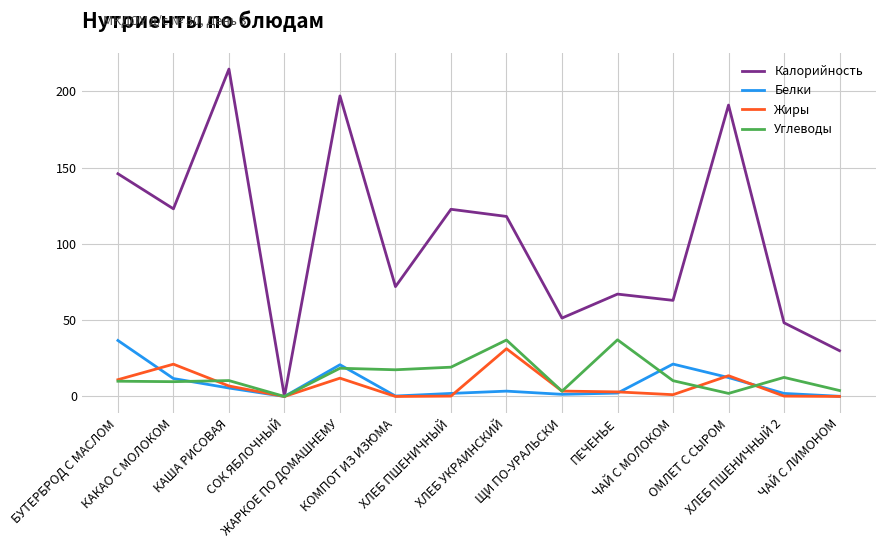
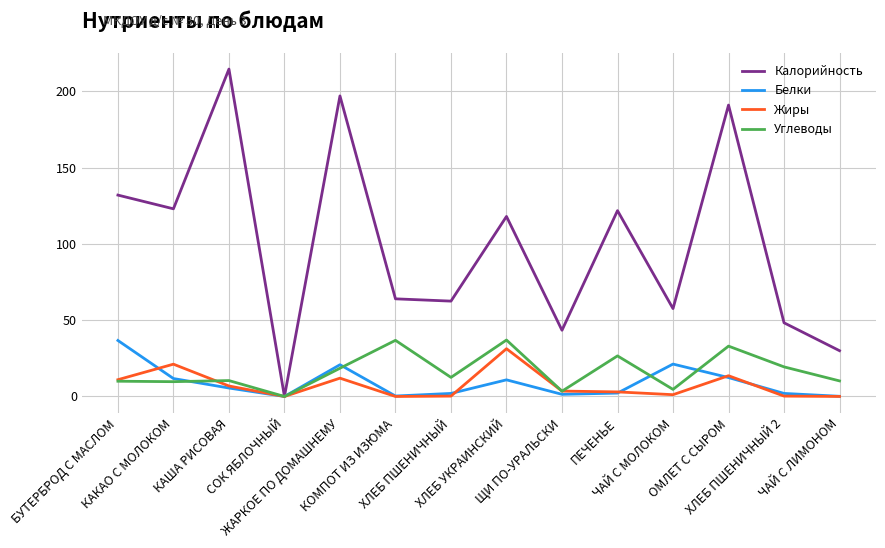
  {
    "Калорийность": {
-     "БУТЕРБРОД С МАСЛОМ": 146,
+     "БУТЕРБРОД С МАСЛОМ": 132,
      "КАКАО С МОЛОКОМ": 123,
      "КАША РИСОВАЯ": 215,
      "ЖАРКОЕ ПО ДОМАШНЕМУ": 197,
-     "КОМПОТ ИЗ ИЗЮМА": 72,
-     "ХЛЕБ ПШЕНИЧНЫЙ": 123,
+     "КОМПОТ ИЗ ИЗЮМА": 64,
+     "ХЛЕБ ПШЕНИЧНЫЙ": 63,
      "ХЛЕБ УКРАИНСКИЙ": 118,
-     "ЩИ ПО-УРАЛЬСКИ": 51,
-     "ПЕЧЕНЬЕ": 67,
-     "ЧАЙ С МОЛОКОМ": 63,
+     "ЩИ ПО-УРАЛЬСКИ": 43,
+     "ПЕЧЕНЬЕ": 122,
+     "ЧАЙ С МОЛОКОМ": 58,
      "ОМЛЕТ С СЫРОМ": 191,
      "ХЛЕБ ПШЕНИЧНЫЙ 2": 48,
      "ЧАЙ С ЛИМОНОМ": 30
    },
    "Белки": {
      "БУТЕРБРОД С МАСЛОМ": 37,
      "КАКАО С МОЛОКОМ": 12,
      "ЖАРКОЕ ПО ДОМАШНЕМУ": 21,
      "ХЛЕБ ПШЕНИЧНЫЙ": 2,
-     "ХЛЕБ УКРАИНСКИЙ": 4,
+     "ХЛЕБ УКРАИНСКИЙ": 11,
      "ЩИ ПО-УРАЛЬСКИ": 1,
      "ЧАЙ С МОЛОКОМ": 21,
      "ХЛЕБ ПШЕНИЧНЫЙ 2": 2
    },
    "Жиры": {
      "КАКАО С МОЛОКОМ": 21,
      "ЖАРКОЕ ПО ДОМАШНЕМУ": 12,
      "ХЛЕБ ПШЕНИЧНЫЙ": 0,
      "ХЛЕБ УКРАИНСКИЙ": 31,
      "ЧАЙ С МОЛОКОМ": 1,
      "ХЛЕБ ПШЕНИЧНЫЙ 2": 0
    },
    "Углеводы": {
      "КАКАО С МОЛОКОМ": 10,
      "КАША РИСОВАЯ": 10,
      "ЖАРКОЕ ПО ДОМАШНЕМУ": 19,
-     "КОМПОТ ИЗ ИЗЮМА": 18,
-     "ХЛЕБ ПШЕНИЧНЫЙ": 19,
+     "КОМПОТ ИЗ ИЗЮМА": 37,
+     "ХЛЕБ ПШЕНИЧНЫЙ": 13,
      "ХЛЕБ УКРАИНСКИЙ": 37,
-     "ПЕЧЕНЬЕ": 37,
-     "ЧАЙ С МОЛОКОМ": 10,
-     "ОМЛЕТ С СЫРОМ": 2,
-     "ХЛЕБ ПШЕНИЧНЫЙ 2": 13,
-     "ЧАЙ С ЛИМОНОМ": 4
+     "ПЕЧЕНЬЕ": 27,
+     "ЧАЙ С МОЛОКОМ": 5,
+     "ОМЛЕТ С СЫРОМ": 33,
+     "ХЛЕБ ПШЕНИЧНЫЙ 2": 19,
+     "ЧАЙ С ЛИМОНОМ": 10
    }
  }
